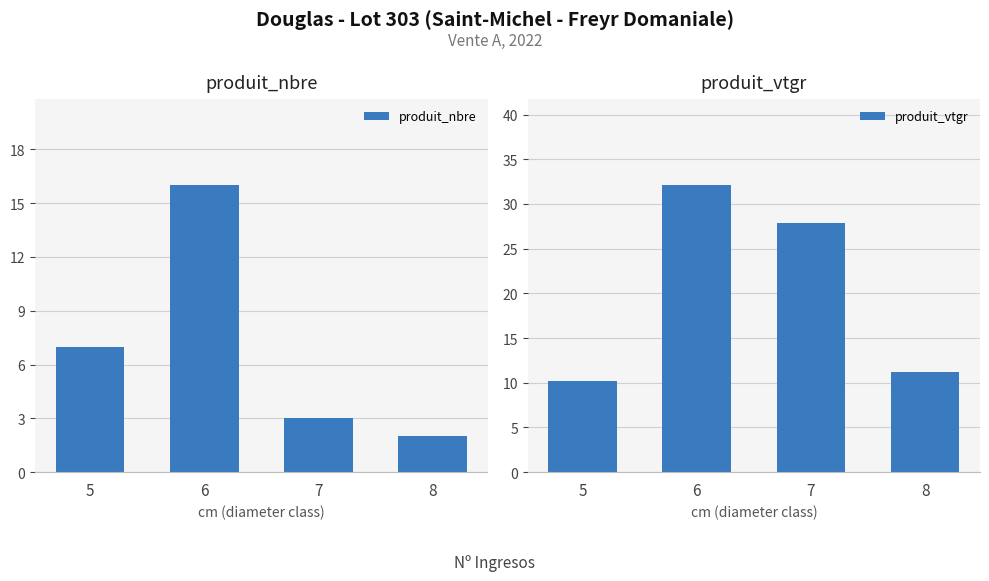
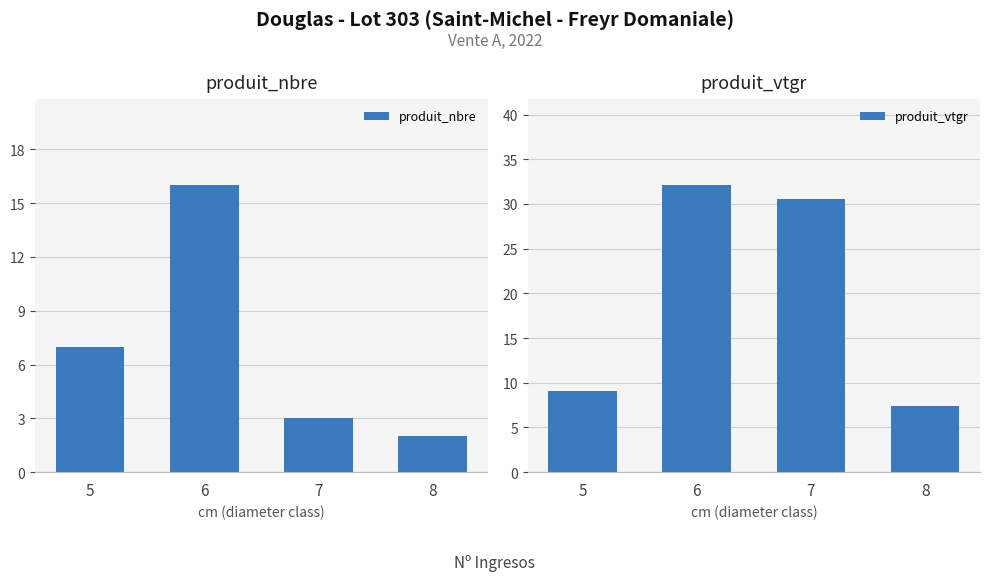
  {
    "produit_nbre": {
      "5": 7.0,
      "6": 16.0,
      "7": 3.0,
      "8": 2.0
    },
    "produit_vtgr": {
-     "5": 10,
+     "5": 9,
      "6": 32,
-     "7": 28,
-     "8": 11
+     "7": 31,
+     "8": 7
    }
  }
